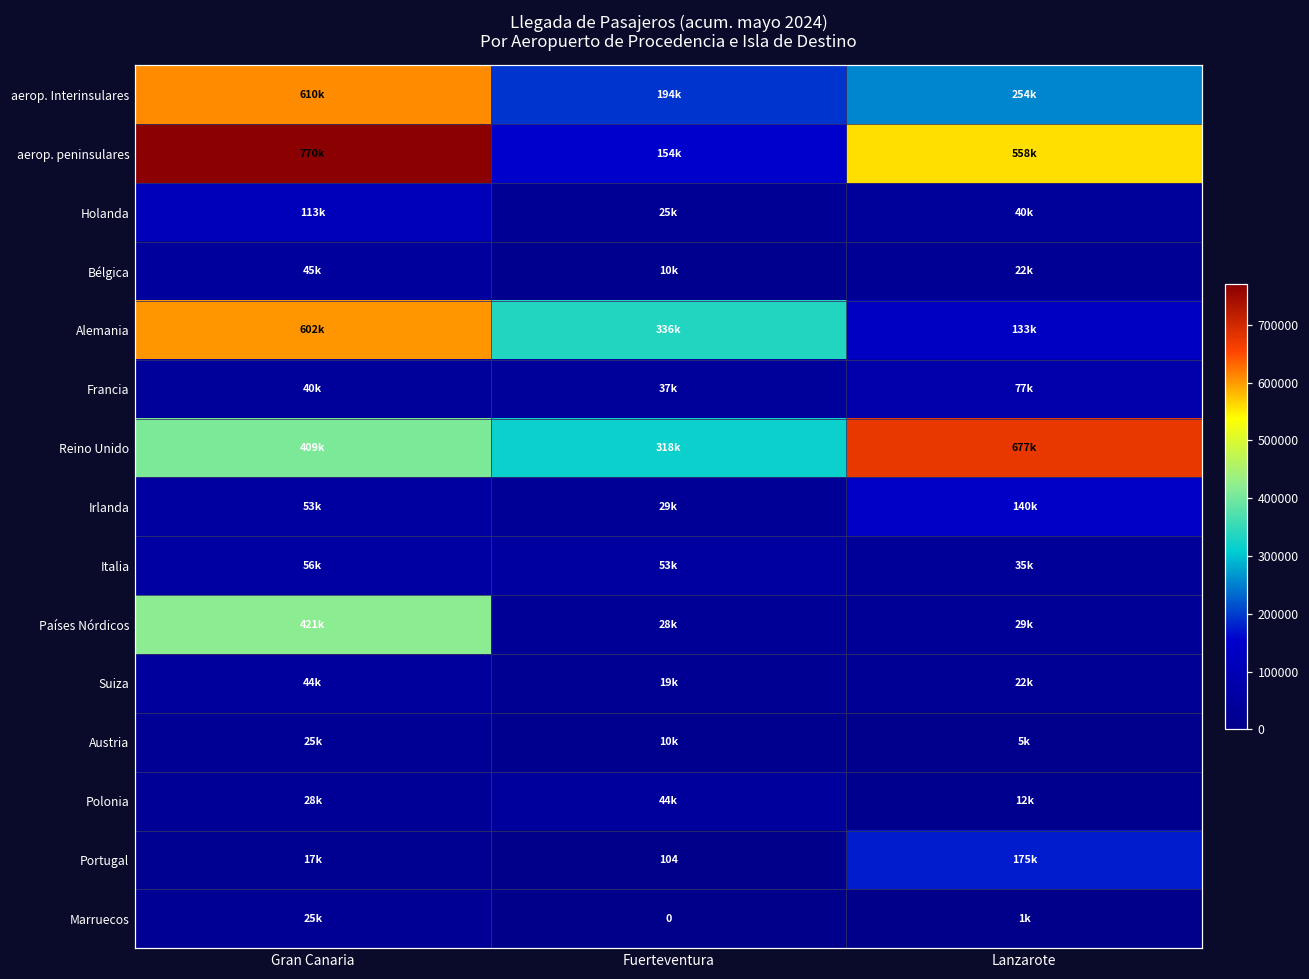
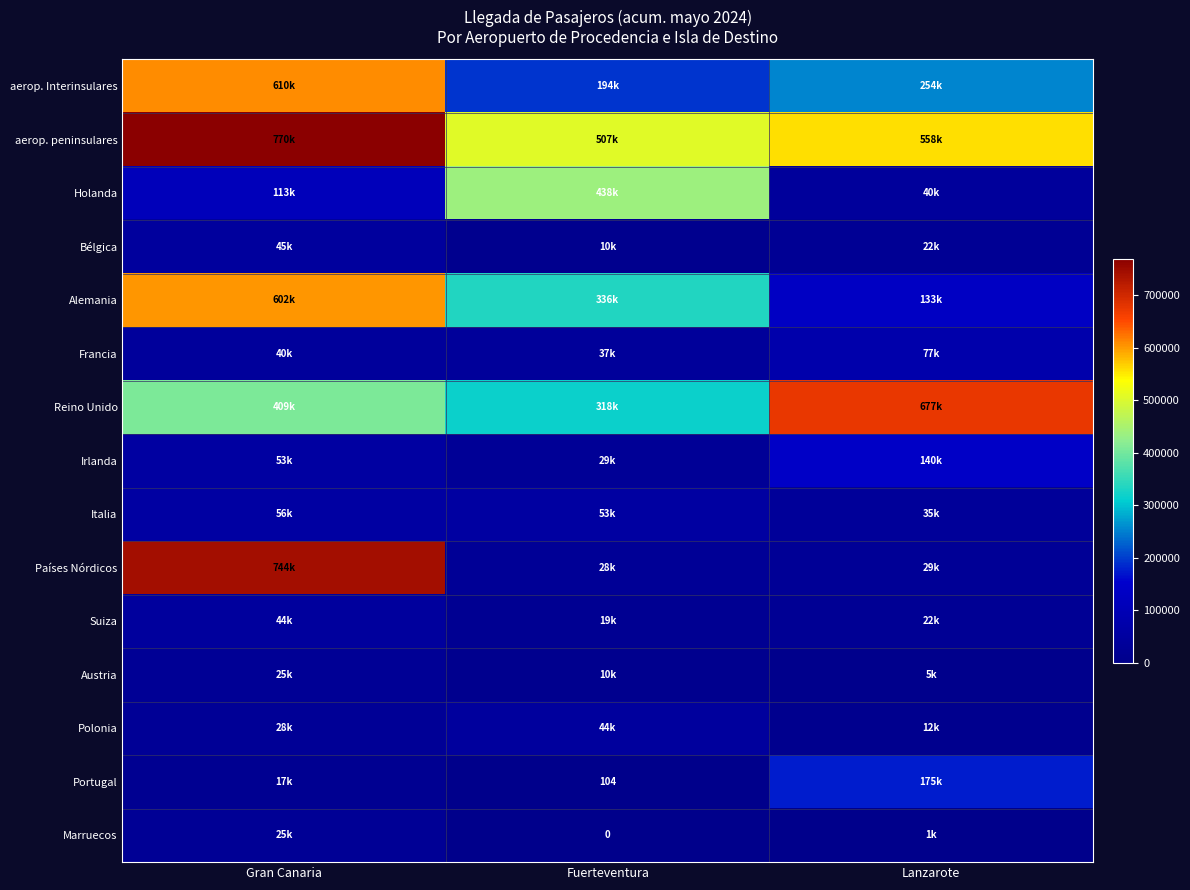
  {
    "aerop. Interinsulares": {
      "Gran Canaria": "610k",
      "Fuerteventura": "194k",
      "Lanzarote": "254k"
    },
    "aerop. peninsulares": {
      "Gran Canaria": "770k",
-     "Fuerteventura": "154k",
+     "Fuerteventura": "507k",
      "Lanzarote": "558k"
    },
    "Holanda": {
      "Gran Canaria": "113k",
-     "Fuerteventura": "25k",
+     "Fuerteventura": "438k",
      "Lanzarote": "40k"
    },
    "Bélgica": {
      "Gran Canaria": "45k",
      "Fuerteventura": "10k",
      "Lanzarote": "22k"
    },
    "Alemania": {
      "Gran Canaria": "602k",
      "Fuerteventura": "336k",
      "Lanzarote": "133k"
    },
    "Francia": {
      "Gran Canaria": "40k",
      "Fuerteventura": "37k",
      "Lanzarote": "77k"
    },
    "Reino Unido": {
      "Gran Canaria": "409k",
      "Fuerteventura": "318k",
      "Lanzarote": "677k"
    },
    "Irlanda": {
      "Gran Canaria": "53k",
      "Fuerteventura": "29k",
      "Lanzarote": "140k"
    },
    "Italia": {
      "Gran Canaria": "56k",
      "Fuerteventura": "53k",
      "Lanzarote": "35k"
    },
    "Países Nórdicos": {
-     "Gran Canaria": "421k",
+     "Gran Canaria": "744k",
      "Fuerteventura": "28k",
      "Lanzarote": "29k"
    },
    "Suiza": {
      "Gran Canaria": "44k",
      "Fuerteventura": "19k",
      "Lanzarote": "22k"
    },
    "Austria": {
      "Gran Canaria": "25k",
      "Fuerteventura": "10k",
      "Lanzarote": "5k"
    },
    "Polonia": {
      "Gran Canaria": "28k",
      "Fuerteventura": "44k",
      "Lanzarote": "12k"
    },
    "Portugal": {
      "Gran Canaria": "17k",
      "Fuerteventura": "104",
      "Lanzarote": "175k"
    },
    "Marruecos": {
      "Gran Canaria": "25k",
      "Fuerteventura": "0",
      "Lanzarote": "1k"
    }
  }
